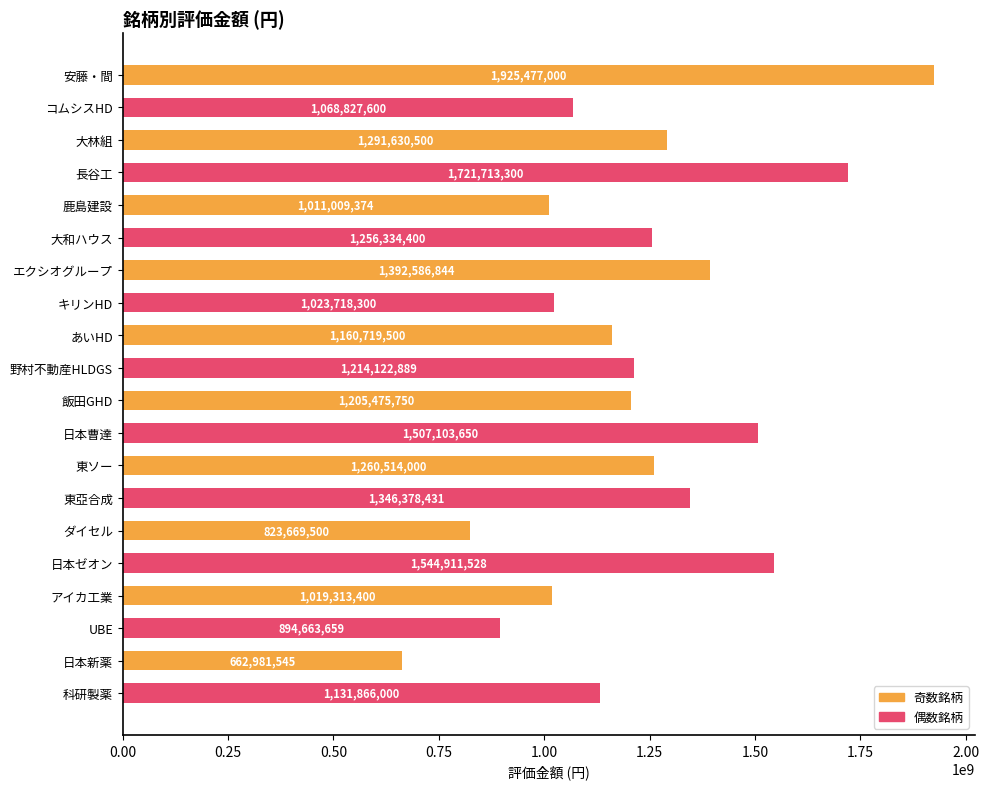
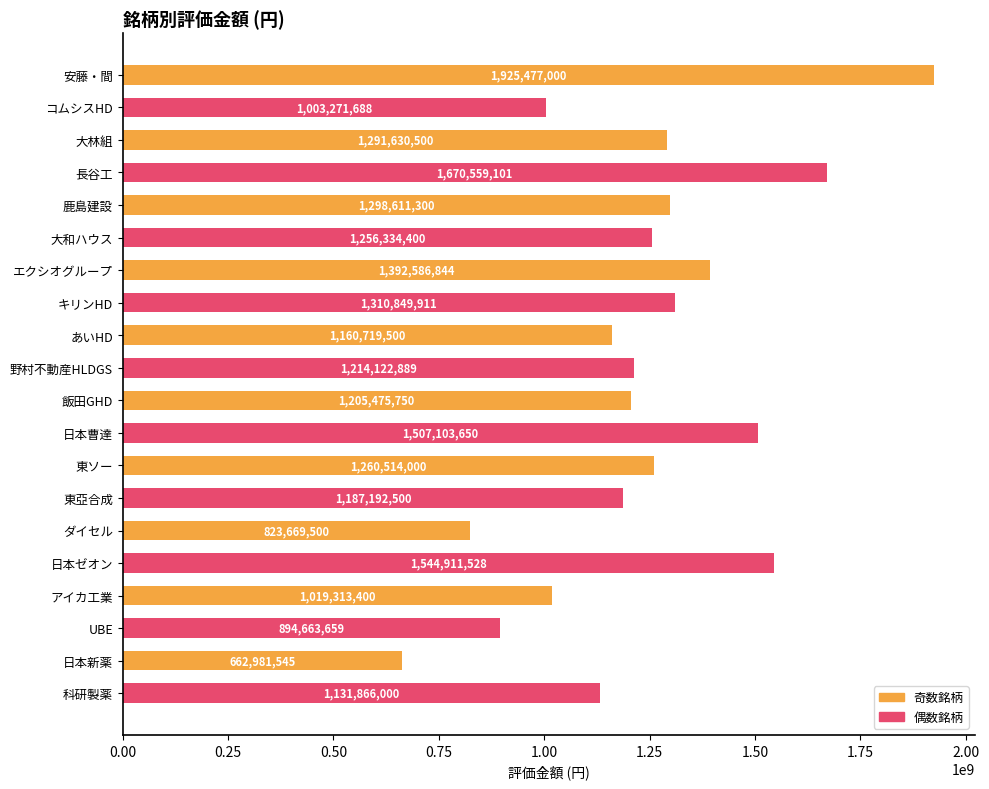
  {
    "安藤・間": "1,925,477,000",
-   "コムシスHD": "1,068,827,600",
+   "コムシスHD": "1,003,271,688",
    "大林組": "1,291,630,500",
-   "長谷工": "1,721,713,300",
-   "鹿島建設": "1,011,009,374",
+   "長谷工": "1,670,559,101",
+   "鹿島建設": "1,298,611,300",
    "大和ハウス": "1,256,334,400",
    "エクシオグループ": "1,392,586,844",
-   "キリンHD": "1,023,718,300",
+   "キリンHD": "1,310,849,911",
    "あいHD": "1,160,719,500",
    "野村不動産HLDGS": "1,214,122,889",
    "飯田GHD": "1,205,475,750",
    "日本曹達": "1,507,103,650",
    "東ソー": "1,260,514,000",
-   "東亞合成": "1,346,378,431",
+   "東亞合成": "1,187,192,500",
    "ダイセル": "823,669,500",
    "日本ゼオン": "1,544,911,528",
    "アイカ工業": "1,019,313,400",
    "UBE": "894,663,659",
    "日本新薬": "662,981,545",
    "科研製薬": "1,131,866,000"
  }
